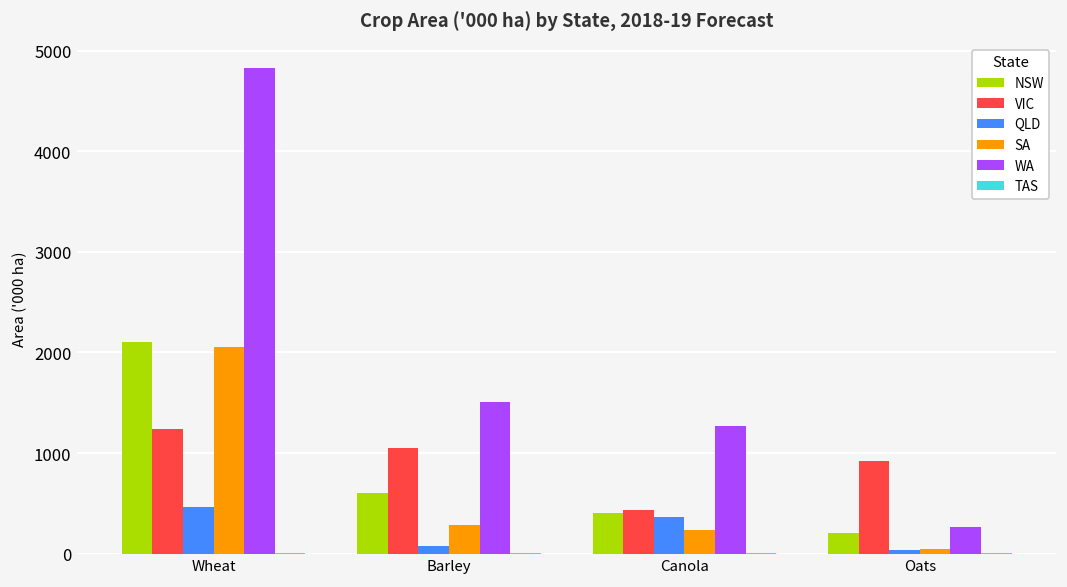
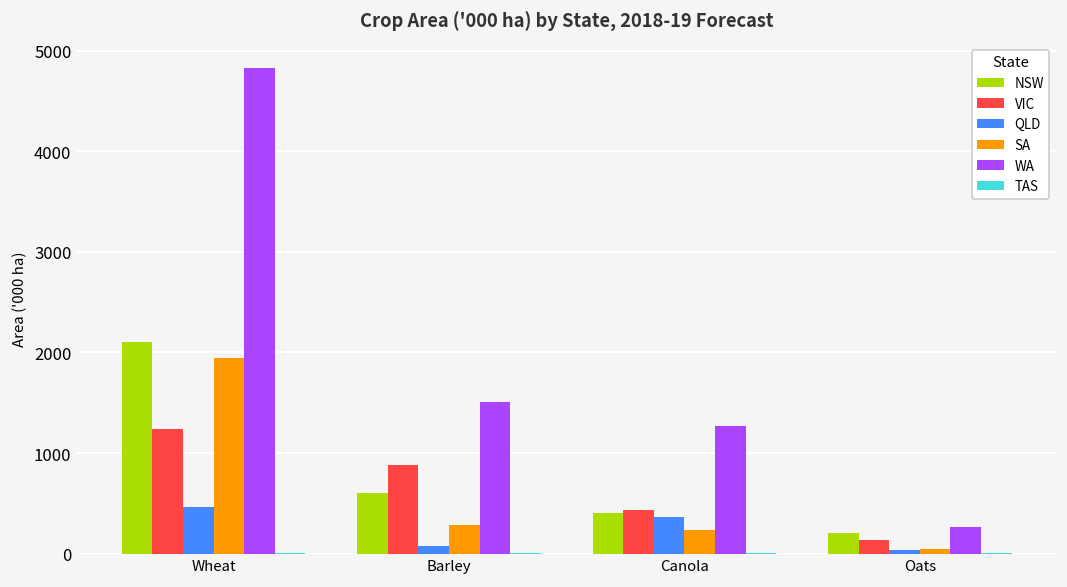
  {
    "NSW": {
      "Wheat": 2100,
      "Barley": 600,
      "Canola": 400,
      "Oats": 200
    },
    "VIC": {
      "Wheat": 1200,
-     "Barley": 1000,
+     "Barley": 900,
      "Canola": 400,
-     "Oats": 900
+     "Oats": 100
    },
    "QLD": {
      "Wheat": 500,
      "Barley": 100,
      "Canola": 400,
      "Oats": 0
    },
    "SA": {
-     "Wheat": 2100,
+     "Wheat": 1900,
      "Barley": 300,
      "Canola": 200,
      "Oats": 0
    },
    "WA": {
      "Wheat": 4800,
      "Barley": 1500,
      "Canola": 1300,
      "Oats": 300
    }
  }
